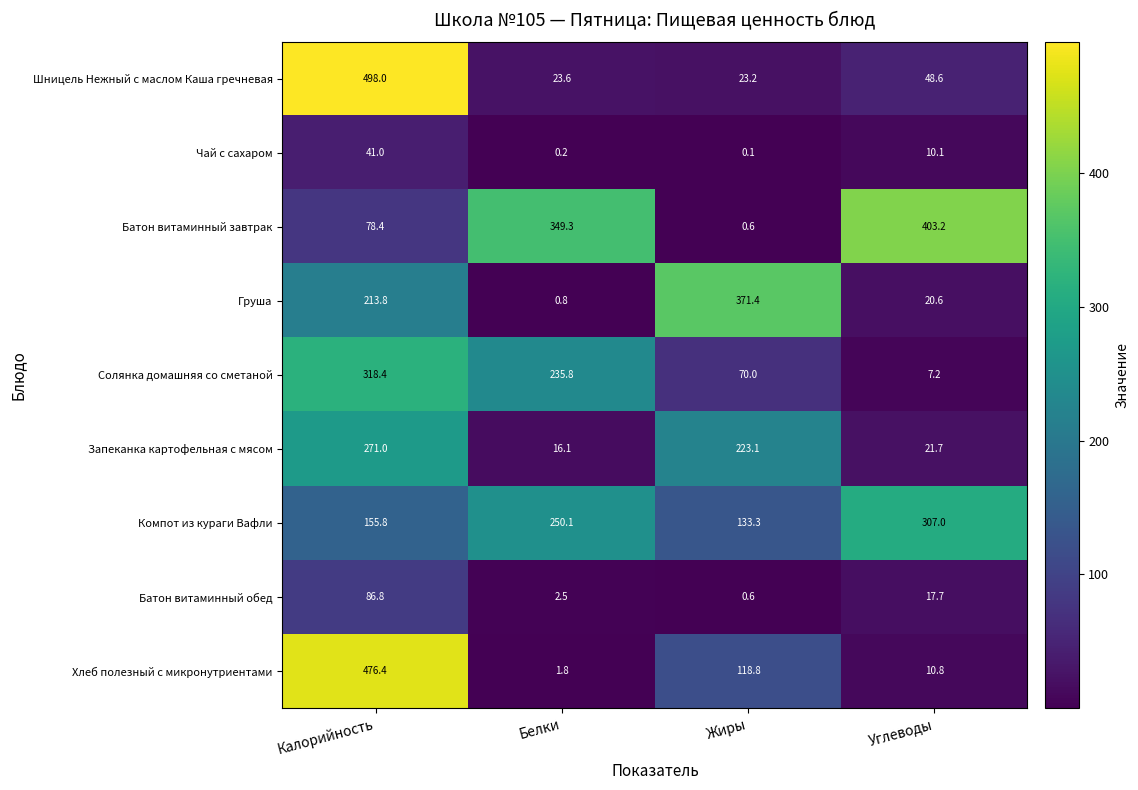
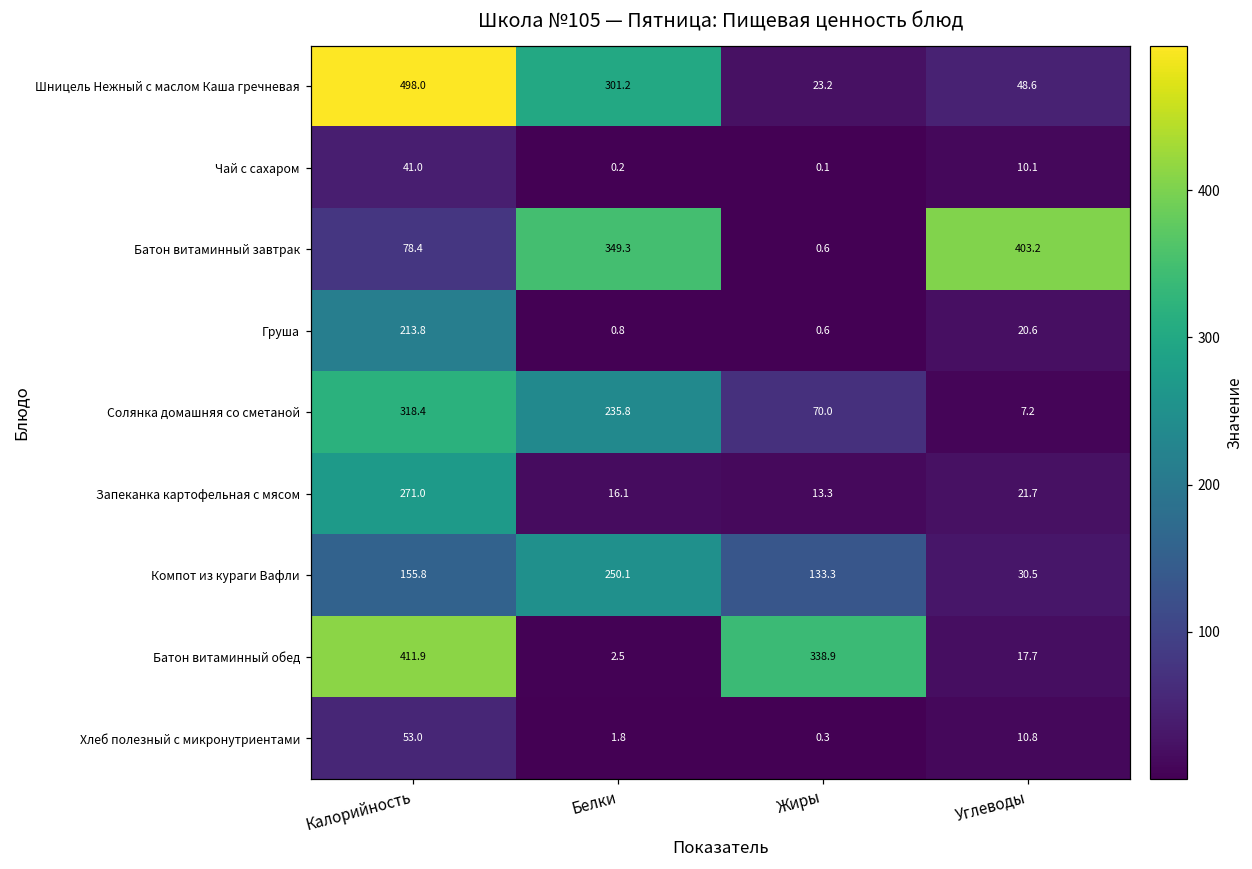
  {
    "Шницель Нежный с маслом Каша гречневая": {
      "Калорийность": 498.0,
-     "Белки": 23.6,
+     "Белки": 301.2,
      "Жиры": 23.2,
      "Углеводы": 48.6
    },
    "Чай с сахаром": {
      "Калорийность": 41.0,
      "Белки": 0.2,
      "Жиры": 0.1,
      "Углеводы": 10.1
    },
    "Батон витаминный завтрак": {
      "Калорийность": 78.4,
      "Белки": 349.3,
      "Жиры": 0.6,
      "Углеводы": 403.2
    },
    "Груша": {
      "Калорийность": 213.8,
      "Белки": 0.8,
-     "Жиры": 371.4,
+     "Жиры": 0.6,
      "Углеводы": 20.6
    },
    "Солянка домашняя со сметаной": {
      "Калорийность": 318.4,
      "Белки": 235.8,
      "Жиры": 70.0,
      "Углеводы": 7.2
    },
    "Запеканка картофельная с мясом": {
      "Калорийность": 271.0,
      "Белки": 16.1,
-     "Жиры": 223.1,
+     "Жиры": 13.3,
      "Углеводы": 21.7
    },
    "Компот из кураги Вафли": {
      "Калорийность": 155.8,
      "Белки": 250.1,
      "Жиры": 133.3,
-     "Углеводы": 307.0
+     "Углеводы": 30.5
    },
    "Батон витаминный обед": {
-     "Калорийность": 86.8,
+     "Калорийность": 411.9,
      "Белки": 2.5,
-     "Жиры": 0.6,
+     "Жиры": 338.9,
      "Углеводы": 17.7
    },
    "Хлеб полезный с микронутриентами": {
-     "Калорийность": 476.4,
+     "Калорийность": 53.0,
      "Белки": 1.8,
-     "Жиры": 118.8,
+     "Жиры": 0.3,
      "Углеводы": 10.8
    }
  }
